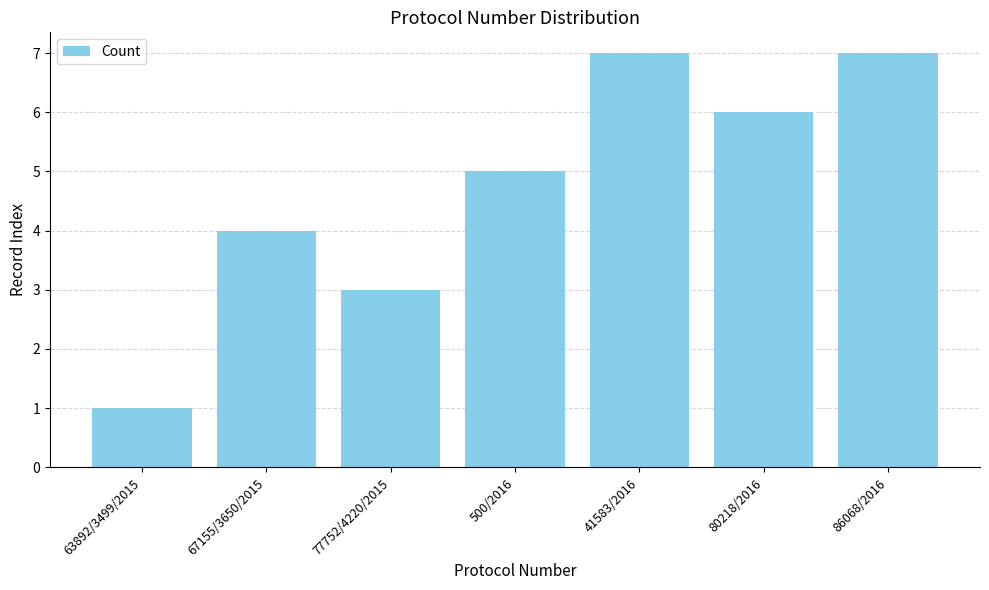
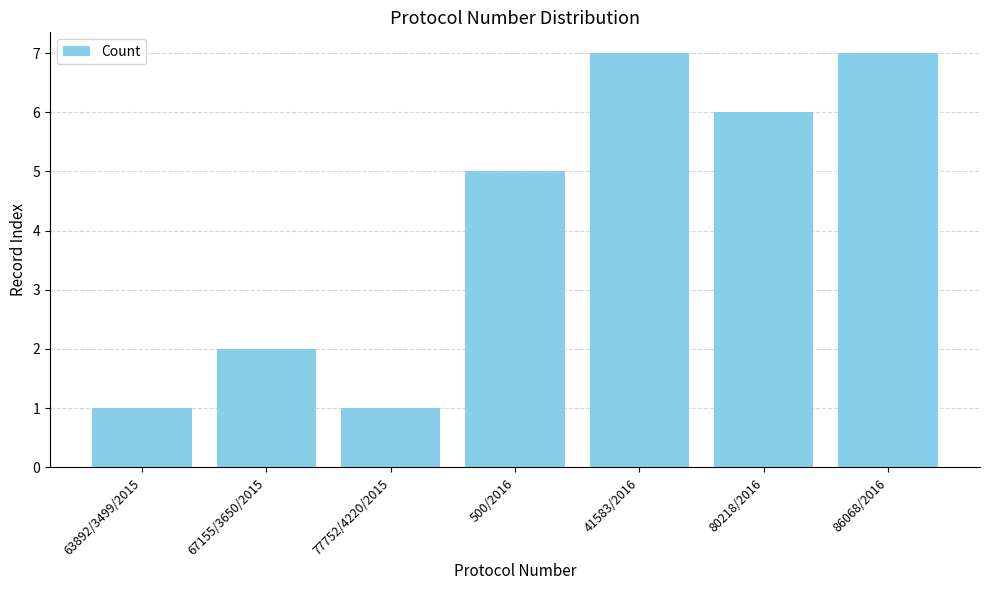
  {
    "63892/3499/2015": 1,
-   "67155/3650/2015": 4,
-   "77752/4220/2015": 3,
+   "67155/3650/2015": 2,
+   "77752/4220/2015": 1,
    "500/2016": 5,
    "41583/2016": 7,
    "80218/2016": 6,
    "86068/2016": 7
  }
